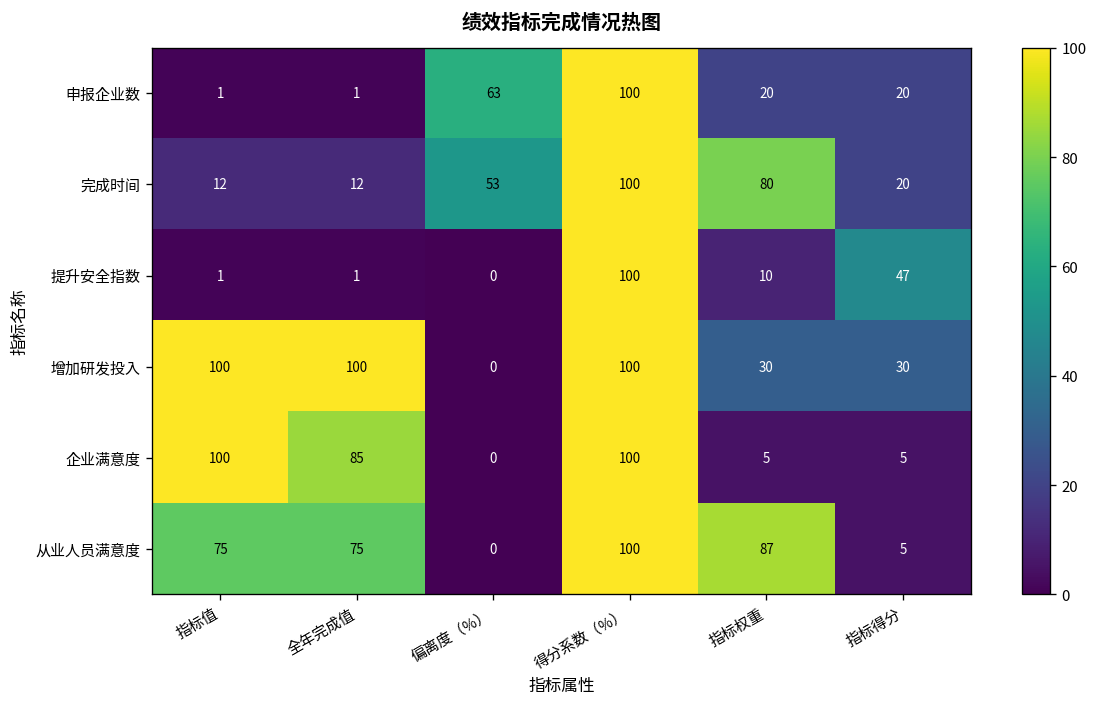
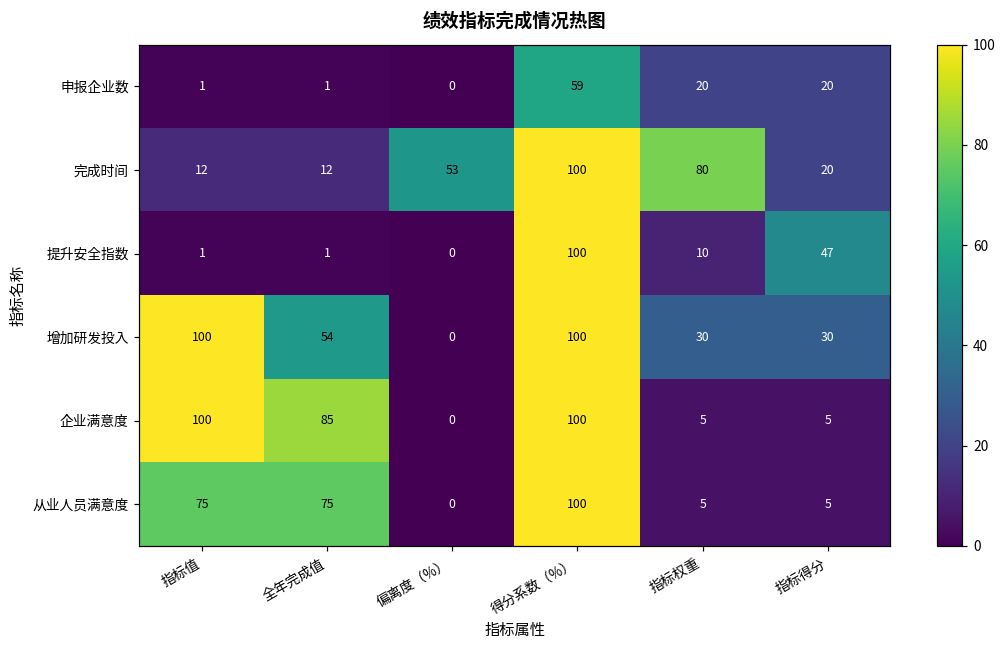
  {
    "申报企业数": {
      "指标值": 1,
      "全年完成值": 1,
-     "偏离度（%）": 63,
-     "得分系数（%）": 100,
+     "偏离度（%）": 0,
+     "得分系数（%）": 59,
      "指标权重": 20,
      "指标得分": 20
    },
    "完成时间": {
      "指标值": 12,
      "全年完成值": 12,
      "偏离度（%）": 53,
      "得分系数（%）": 100,
      "指标权重": 80,
      "指标得分": 20
    },
    "提升安全指数": {
      "指标值": 1,
      "全年完成值": 1,
      "偏离度（%）": 0,
      "得分系数（%）": 100,
      "指标权重": 10,
      "指标得分": 47
    },
    "增加研发投入": {
      "指标值": 100,
-     "全年完成值": 100,
+     "全年完成值": 54,
      "偏离度（%）": 0,
      "得分系数（%）": 100,
      "指标权重": 30,
      "指标得分": 30
    },
    "企业满意度": {
      "指标值": 100,
      "全年完成值": 85,
      "偏离度（%）": 0,
      "得分系数（%）": 100,
      "指标权重": 5,
      "指标得分": 5
    },
    "从业人员满意度": {
      "指标值": 75,
      "全年完成值": 75,
      "偏离度（%）": 0,
      "得分系数（%）": 100,
-     "指标权重": 87,
+     "指标权重": 5,
      "指标得分": 5
    }
  }
